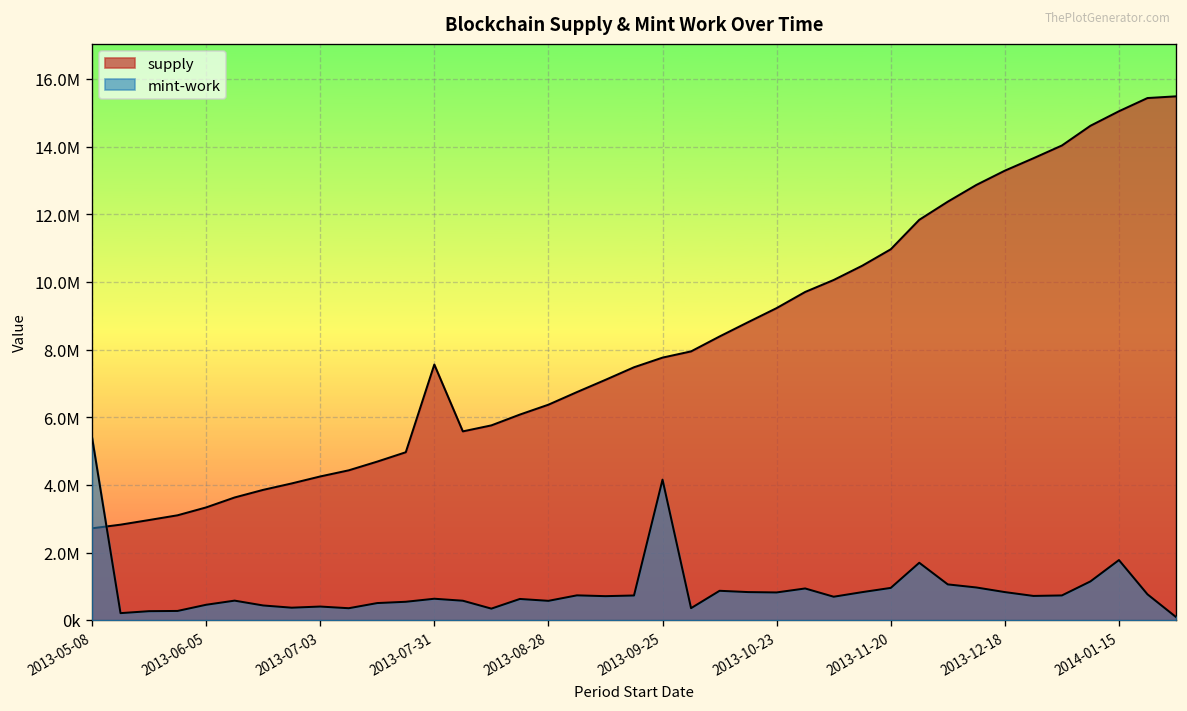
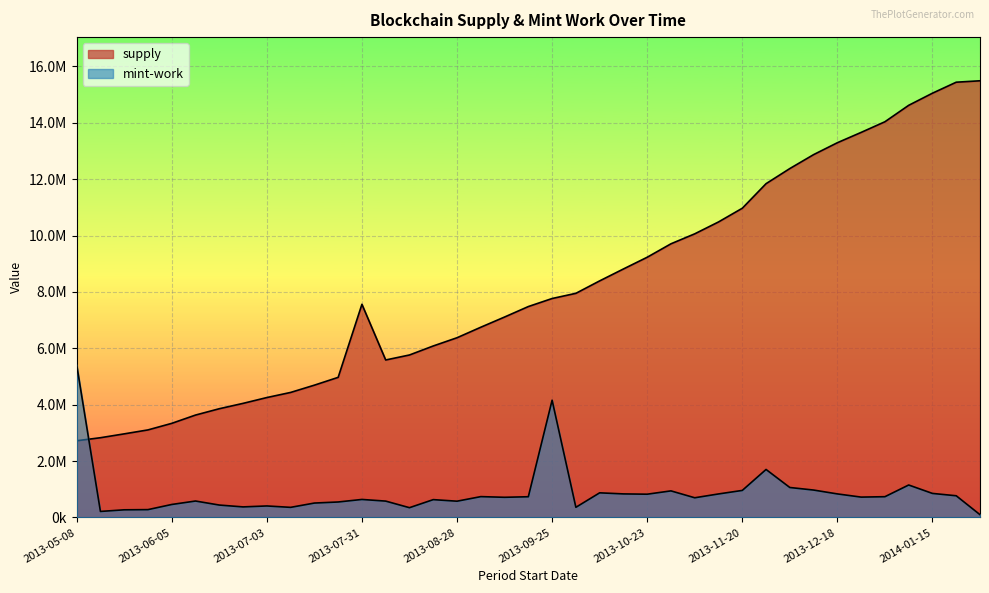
  {
    "supply": {
      "2013-05-08": 2700000,
      "2013-06-05": 3300000,
      "2013-07-03": 4300000,
      "2013-07-31": 7600000,
      "2013-08-28": 6400000,
      "2013-09-25": 7800000,
      "2013-10-23": 9200000,
      "2013-11-20": 11000000,
      "2013-12-18": 13300000,
      "2014-01-15": 15100000
    },
    "mint-work": {
      "2013-05-08": 5400000,
      "2013-06-05": 500000,
      "2013-07-03": 400000,
      "2013-07-31": 600000,
      "2013-08-28": 600000,
      "2013-09-25": 4200000,
      "2013-10-23": 800000,
      "2013-11-20": 1000000,
      "2013-12-18": 800000,
-     "2014-01-15": 1800000
+     "2014-01-15": 900000
    }
  }
